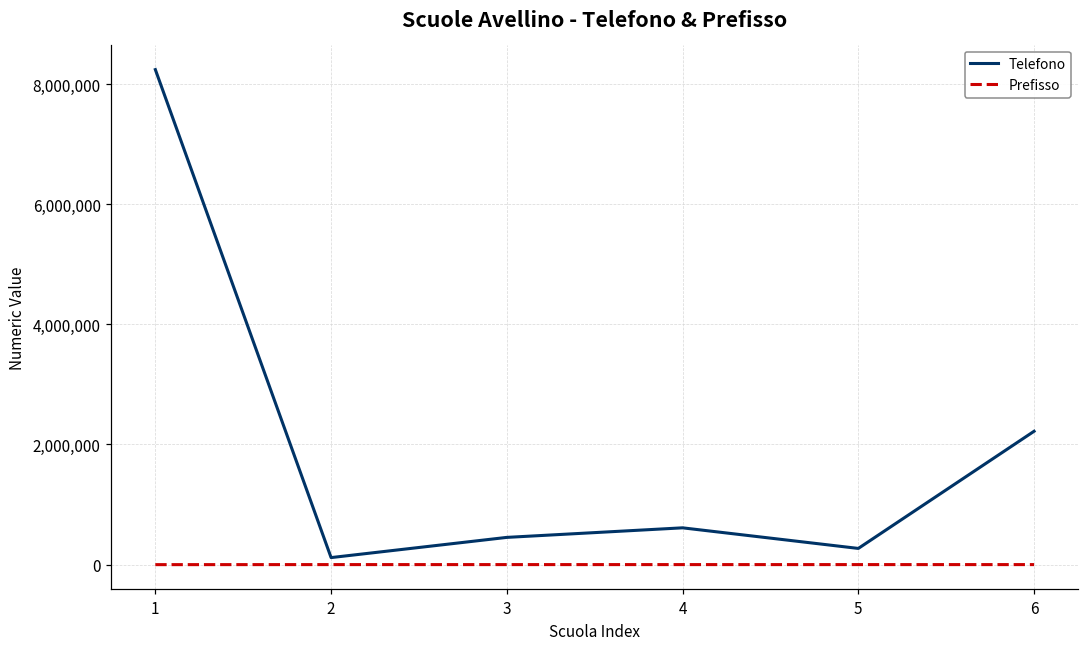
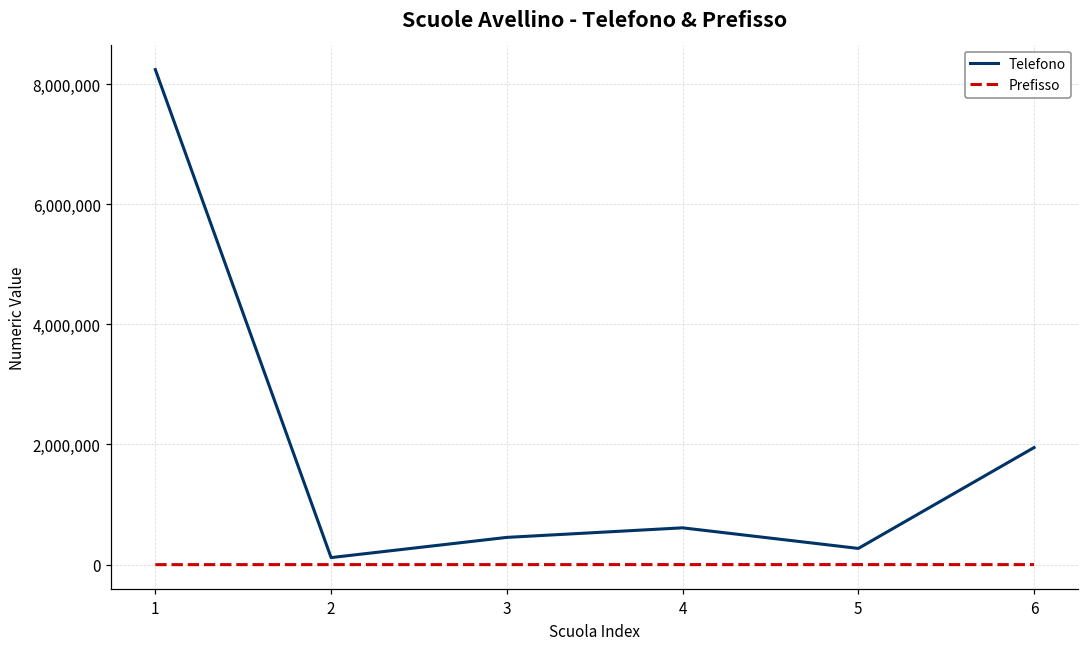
  {
    "Telefono": {
      "1": "8,200,000",
      "2": "100,000",
      "3": "500,000",
      "4": "600,000",
      "5": "300,000",
-     "6": "2,200,000"
+     "6": "1,900,000"
    },
    "Prefisso": {
      "1": "0",
      "2": "0",
      "3": "0",
      "4": "0",
      "5": "0",
      "6": "0"
    }
  }
